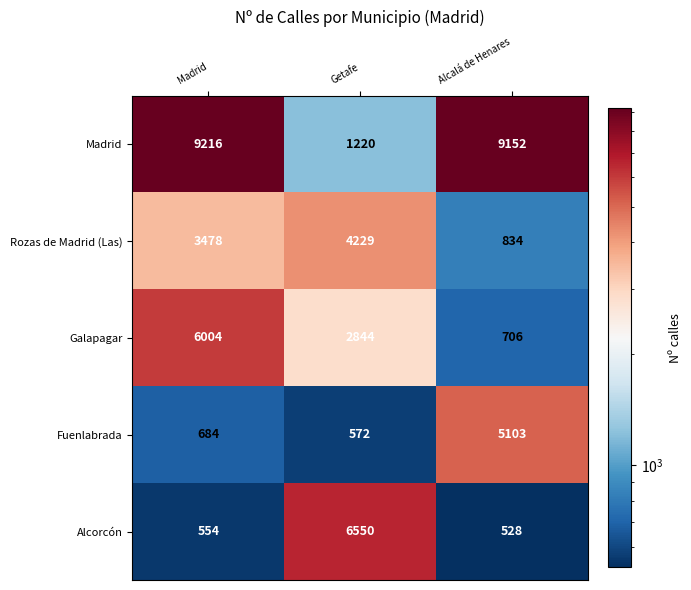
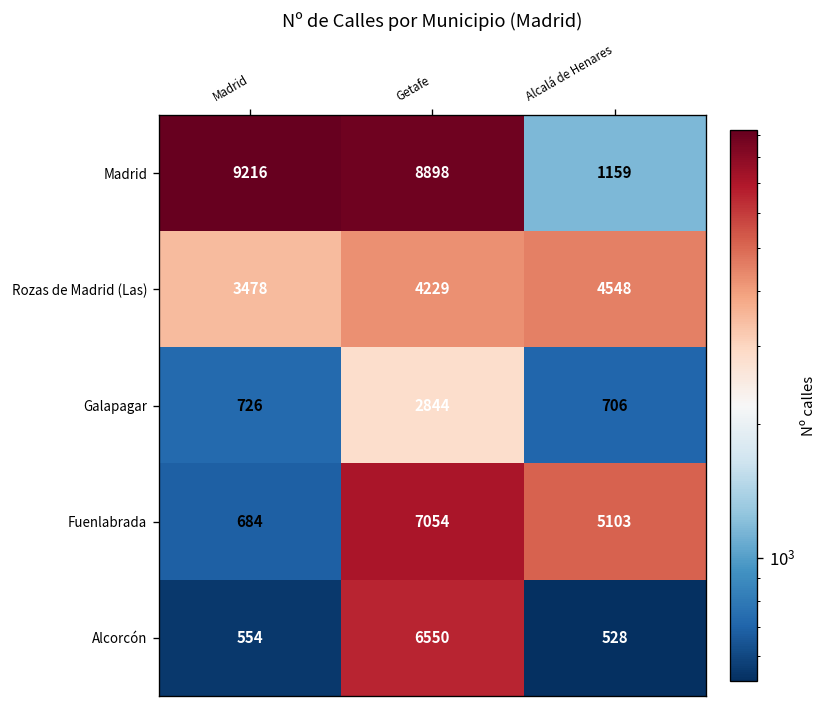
  {
    "Madrid": {
      "Madrid": 9216,
-     "Getafe": 1220,
-     "Alcalá de Henares": 9152
+     "Getafe": 8898,
+     "Alcalá de Henares": 1159
    },
    "Rozas de Madrid (Las)": {
      "Madrid": 3478,
      "Getafe": 4229,
-     "Alcalá de Henares": 834
+     "Alcalá de Henares": 4548
    },
    "Galapagar": {
-     "Madrid": 6004,
+     "Madrid": 726,
      "Getafe": 2844,
      "Alcalá de Henares": 706
    },
    "Fuenlabrada": {
      "Madrid": 684,
-     "Getafe": 572,
+     "Getafe": 7054,
      "Alcalá de Henares": 5103
    },
    "Alcorcón": {
      "Madrid": 554,
      "Getafe": 6550,
      "Alcalá de Henares": 528
    }
  }
